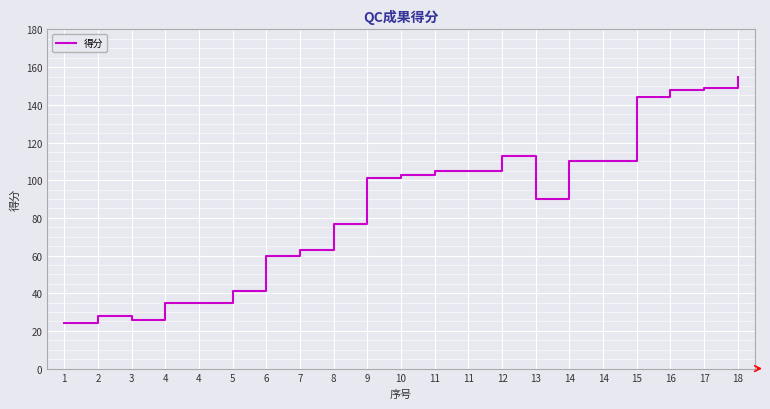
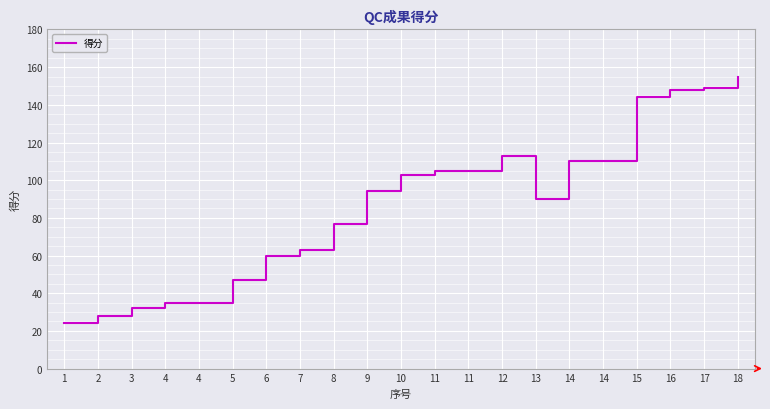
  {
    "1": 24,
    "2": 28,
-   "3": 26,
-   "5": 41,
+   "3": 32,
+   "5": 47,
    "6": 60,
    "7": 63,
    "8": 77,
-   "9": 101,
+   "9": 94,
    "10": 103,
    "12": 113,
    "13": 90,
    "15": 144,
    "16": 148,
    "17": 149,
    "18": 155
  }
